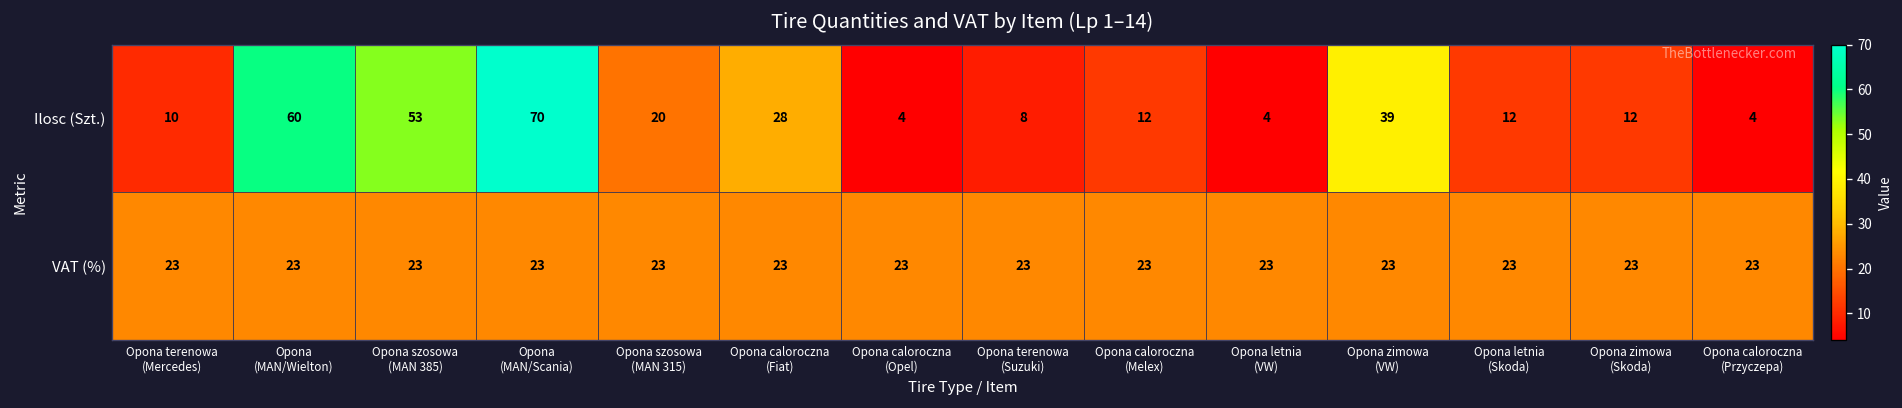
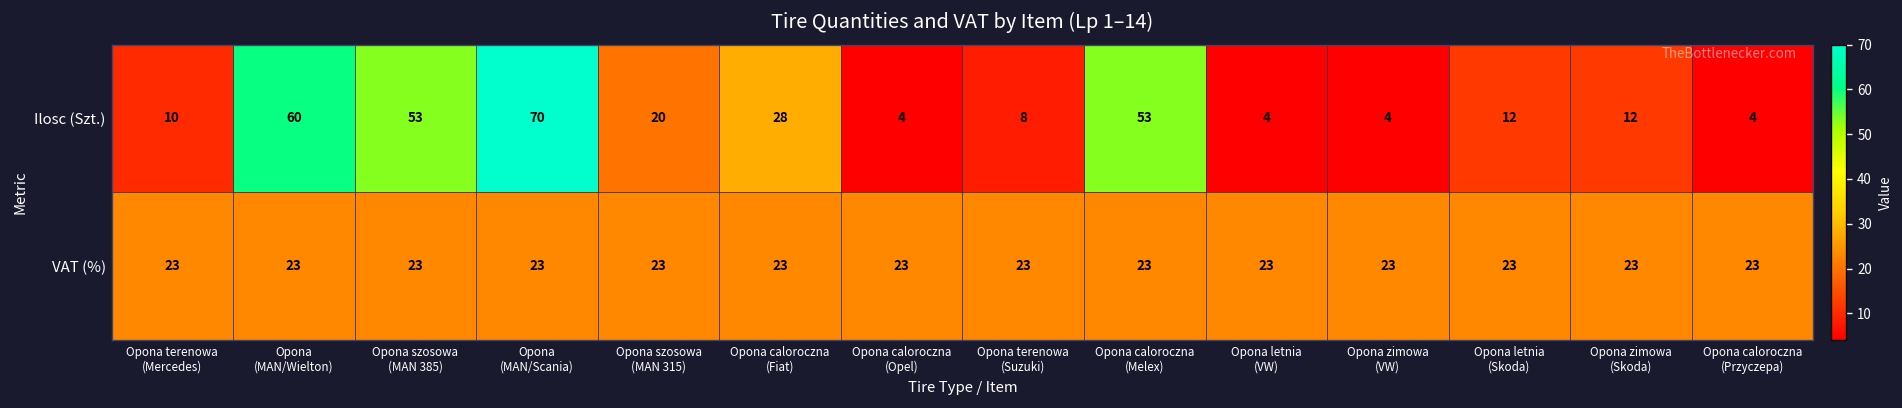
  {
    "Ilosc (Szt.)": {
      "Opona terenowa (Mercedes)": 10,
      "Opona (MAN/Wielton)": 60,
      "Opona szosowa (MAN 385)": 53,
      "Opona (MAN/Scania)": 70,
      "Opona szosowa (MAN 315)": 20,
      "Opona caloroczna (Fiat)": 28,
      "Opona caloroczna (Opel)": 4,
      "Opona terenowa (Suzuki)": 8,
-     "Opona caloroczna (Melex)": 12,
+     "Opona caloroczna (Melex)": 53,
      "Opona letnia (VW)": 4,
-     "Opona zimowa (VW)": 39,
+     "Opona zimowa (VW)": 4,
      "Opona letnia (Skoda)": 12,
      "Opona zimowa (Skoda)": 12
    },
    "VAT (%)": {
      "Opona terenowa (Mercedes)": 23,
      "Opona (MAN/Wielton)": 23,
      "Opona szosowa (MAN 385)": 23,
      "Opona (MAN/Scania)": 23,
      "Opona szosowa (MAN 315)": 23,
      "Opona caloroczna (Fiat)": 23,
      "Opona caloroczna (Opel)": 23,
      "Opona terenowa (Suzuki)": 23,
      "Opona caloroczna (Melex)": 23,
      "Opona letnia (VW)": 23,
      "Opona zimowa (VW)": 23,
      "Opona letnia (Skoda)": 23,
      "Opona zimowa (Skoda)": 23,
      "Opona caloroczna (Przyczepa)": 23
    }
  }
